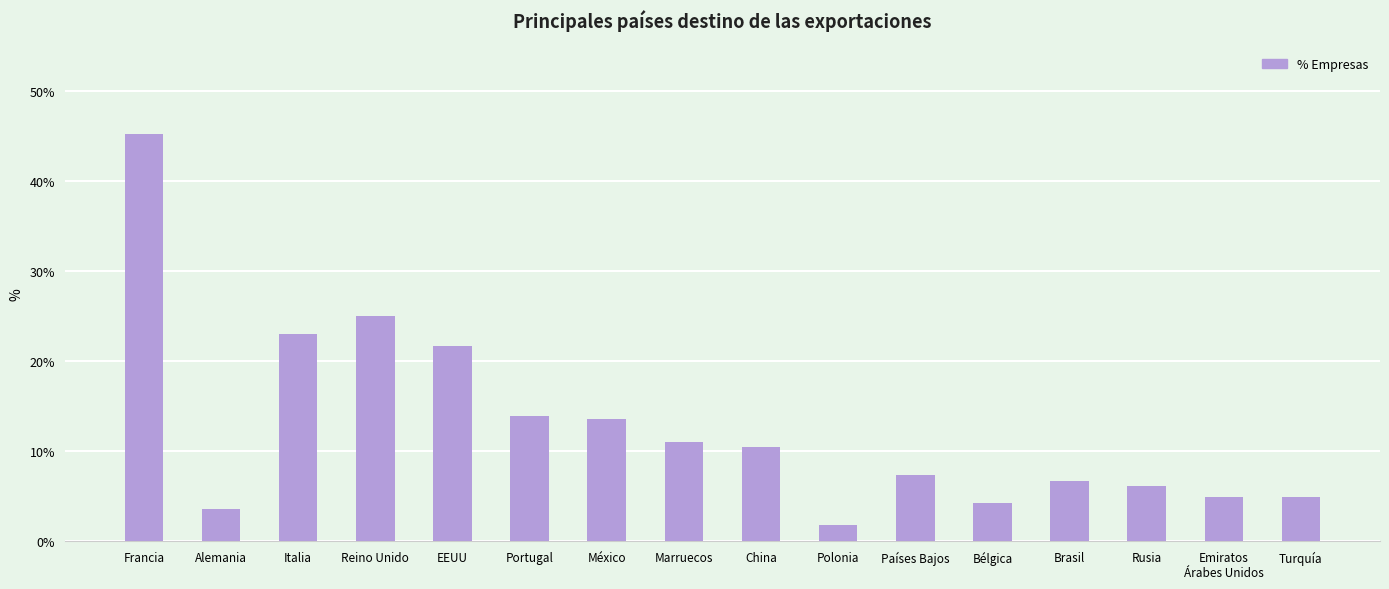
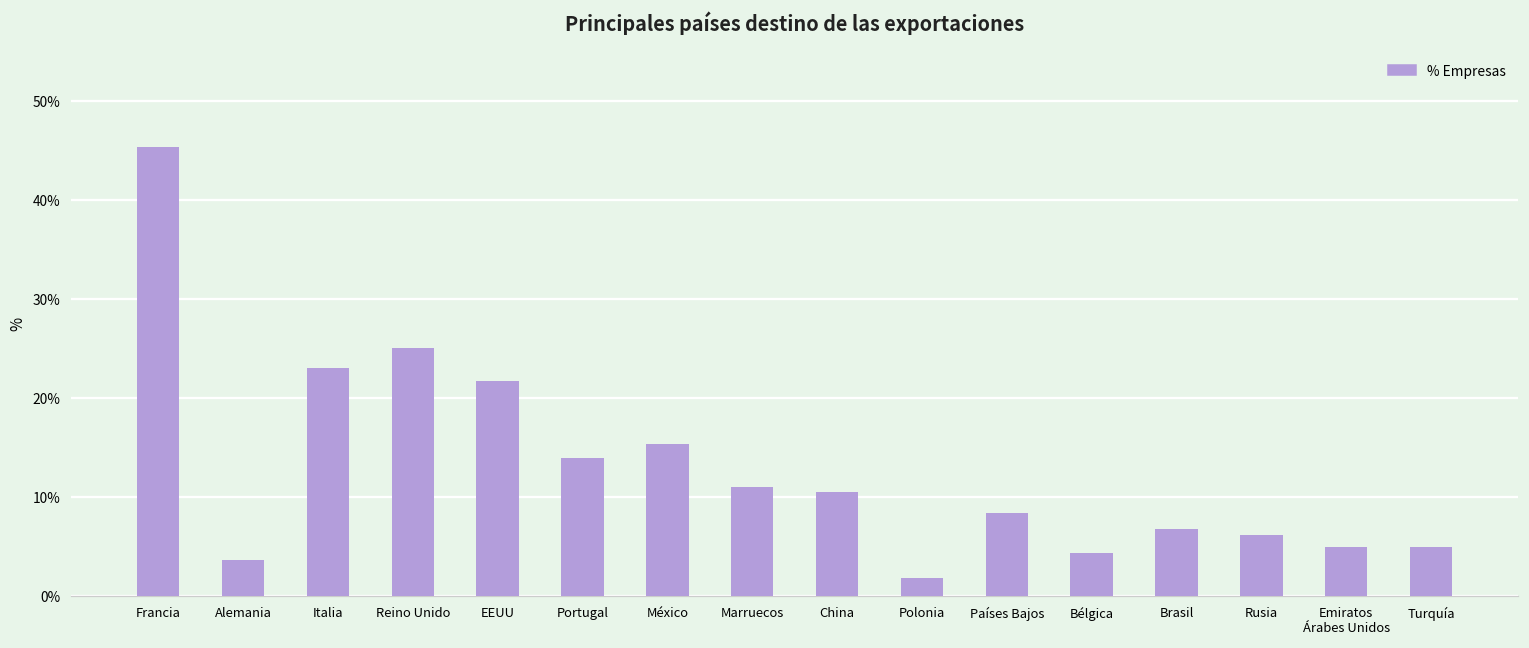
  {
    "Francia": "45%",
    "Alemania": "4%",
    "Italia": "23%",
    "Reino Unido": "25%",
    "EEUU": "22%",
    "Portugal": "14%",
-   "México": "14%",
+   "México": "15%",
    "Marruecos": "11%",
    "China": "11%",
    "Polonia": "2%",
-   "Países Bajos": "7%",
+   "Países Bajos": "8%",
    "Bélgica": "4%",
    "Brasil": "7%",
    "Rusia": "6%",
    "Emiratos Árabes Unidos": "5%",
    "Turquía": "5%"
  }
